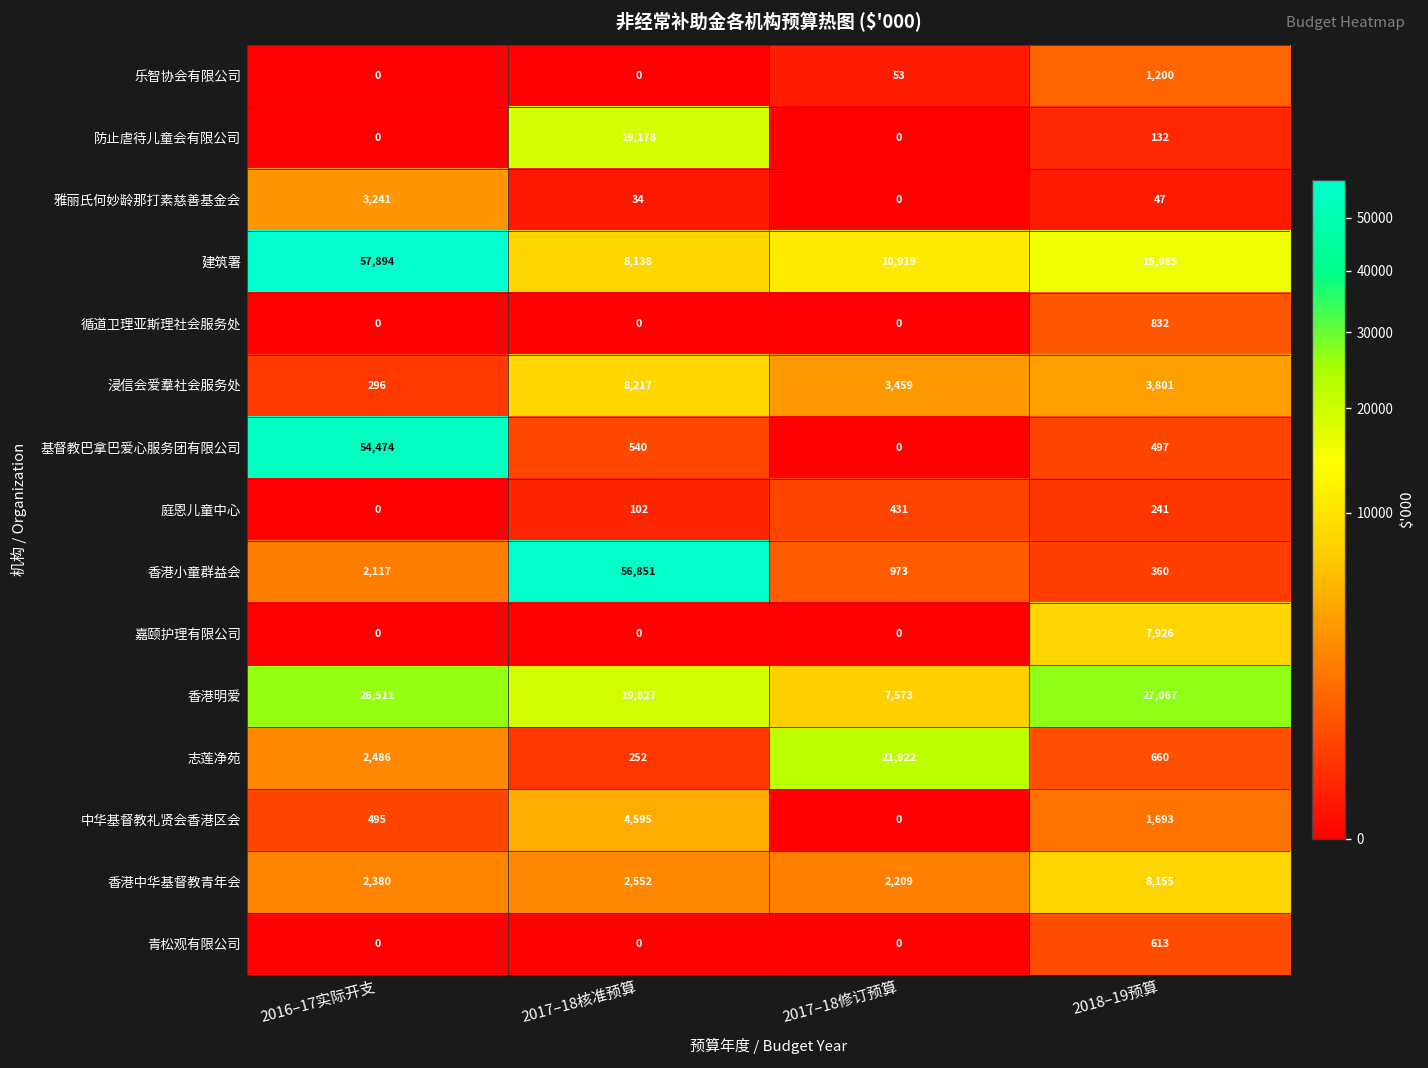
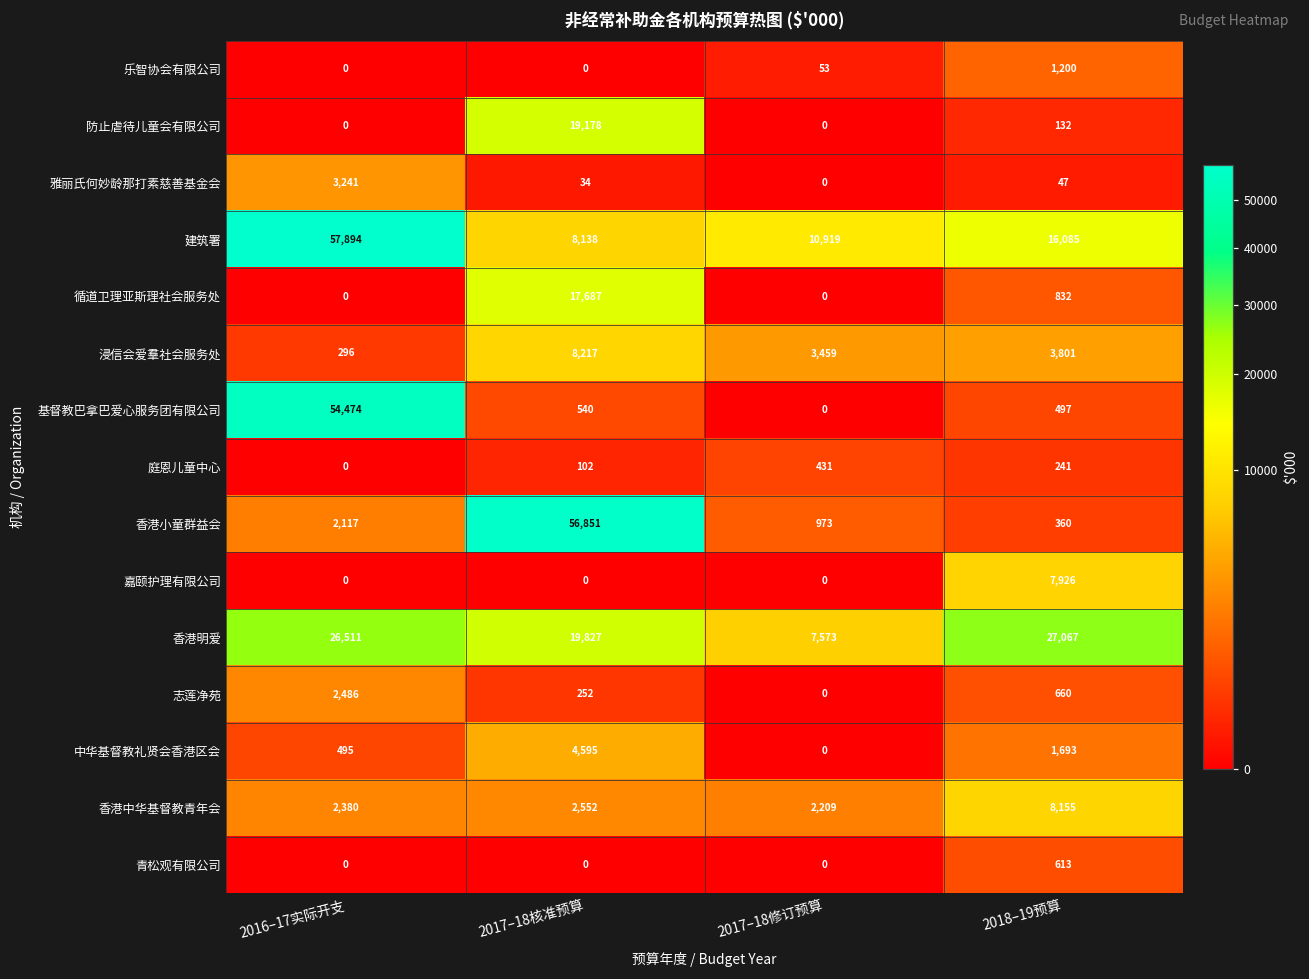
  {
    "乐智协会有限公司": {
      "2016–17实际开支": "0",
      "2017–18核准预算": "0",
      "2017–18修订预算": "53",
      "2018–19预算": "1,200"
    },
    "防止虐待儿童会有限公司": {
      "2016–17实际开支": "0",
      "2017–18核准预算": "19,178",
      "2017–18修订预算": "0",
      "2018–19预算": "132"
    },
    "雅丽氏何妙龄那打素慈善基金会": {
      "2016–17实际开支": "3,241",
      "2017–18核准预算": "34",
      "2017–18修订预算": "0",
      "2018–19预算": "47"
    },
    "建筑署": {
      "2016–17实际开支": "57,894",
      "2017–18核准预算": "8,138",
      "2017–18修订预算": "10,919",
      "2018–19预算": "16,085"
    },
    "循道卫理亚斯理社会服务处": {
      "2016–17实际开支": "0",
-     "2017–18核准预算": "0",
+     "2017–18核准预算": "17,687",
      "2017–18修订预算": "0",
      "2018–19预算": "832"
    },
    "浸信会爱羣社会服务处": {
      "2016–17实际开支": "296",
      "2017–18核准预算": "8,217",
      "2017–18修订预算": "3,459",
      "2018–19预算": "3,801"
    },
    "基督教巴拿巴爱心服务团有限公司": {
      "2016–17实际开支": "54,474",
      "2017–18核准预算": "540",
      "2017–18修订预算": "0",
      "2018–19预算": "497"
    },
    "庭恩儿童中心": {
      "2016–17实际开支": "0",
      "2017–18核准预算": "102",
      "2017–18修订预算": "431",
      "2018–19预算": "241"
    },
    "香港小童群益会": {
      "2016–17实际开支": "2,117",
      "2017–18核准预算": "56,851",
      "2017–18修订预算": "973",
      "2018–19预算": "360"
    },
    "嘉颐护理有限公司": {
      "2016–17实际开支": "0",
      "2017–18核准预算": "0",
      "2017–18修订预算": "0",
      "2018–19预算": "7,926"
    },
    "香港明爱": {
      "2016–17实际开支": "26,511",
      "2017–18核准预算": "19,827",
      "2017–18修订预算": "7,573",
      "2018–19预算": "27,067"
    },
    "志莲净苑": {
      "2016–17实际开支": "2,486",
      "2017–18核准预算": "252",
-     "2017–18修订预算": "21,922",
+     "2017–18修订预算": "0",
      "2018–19预算": "660"
    },
    "中华基督教礼贤会香港区会": {
      "2016–17实际开支": "495",
      "2017–18核准预算": "4,595",
      "2017–18修订预算": "0",
      "2018–19预算": "1,693"
    },
    "香港中华基督教青年会": {
      "2016–17实际开支": "2,380",
      "2017–18核准预算": "2,552",
      "2017–18修订预算": "2,209",
      "2018–19预算": "8,155"
    },
    "青松观有限公司": {
      "2016–17实际开支": "0",
      "2017–18核准预算": "0",
      "2017–18修订预算": "0",
      "2018–19预算": "613"
    }
  }
